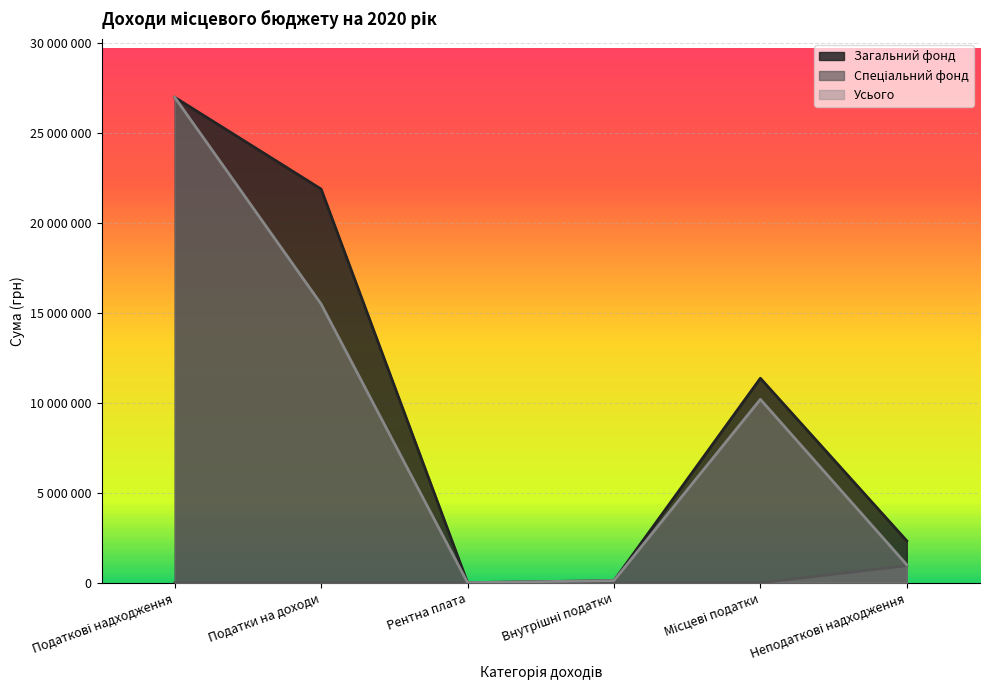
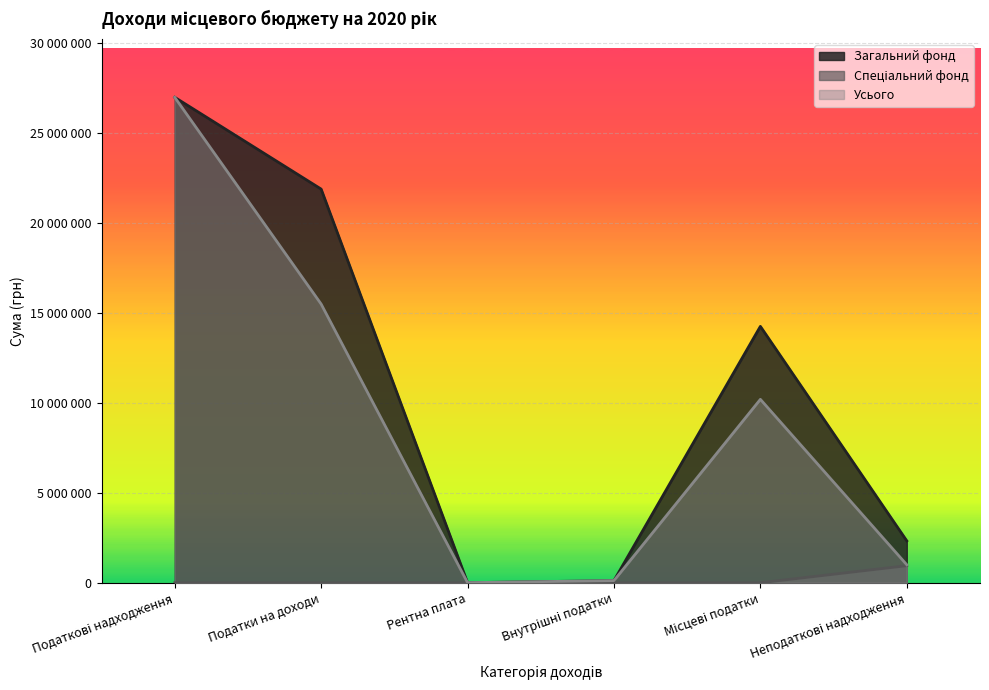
  {
    "Загальний фонд": {
      "Податки на доходи": 21900000,
-     "Місцеві податки": 11400000,
+     "Місцеві податки": 14200000,
      "Неподаткові надходження": 2300000
    },
    "Спеціальний фонд": {
      "Податкові надходження": 0,
      "Податки на доходи": 0,
      "Місцеві податки": 0
    },
    "Усього": {
      "Податки на доходи": 15500000,
      "Місцеві податки": 10200000
    }
  }
